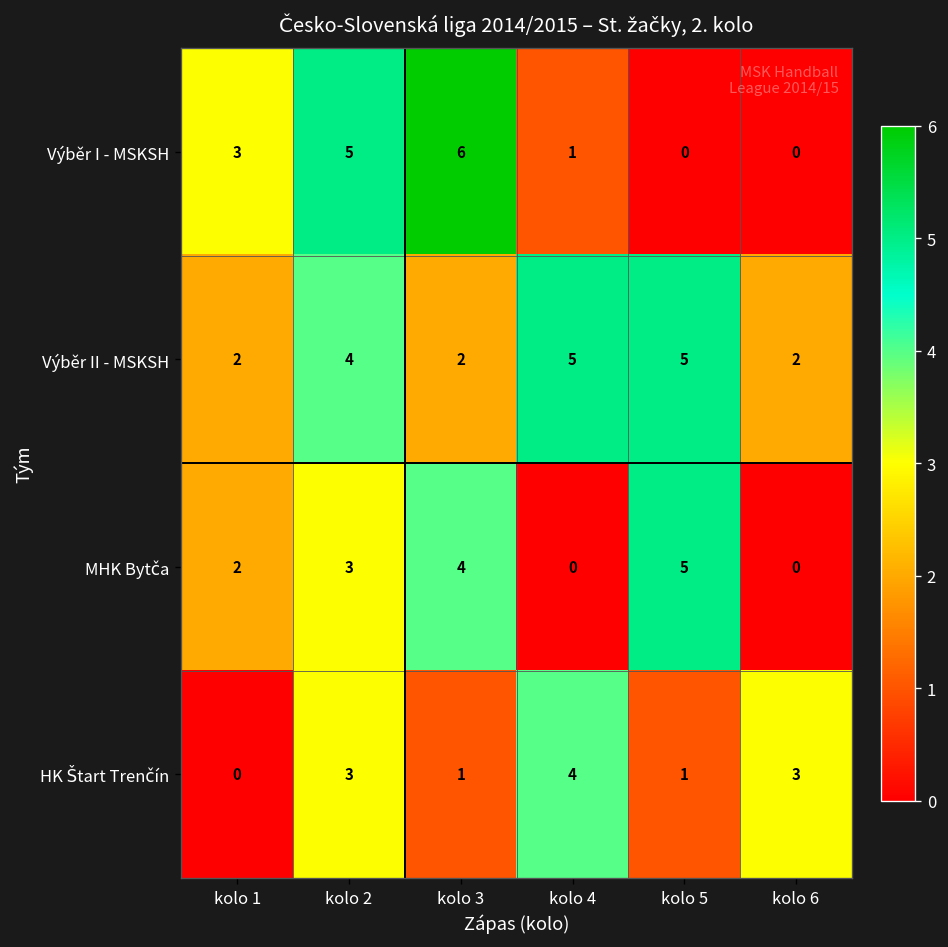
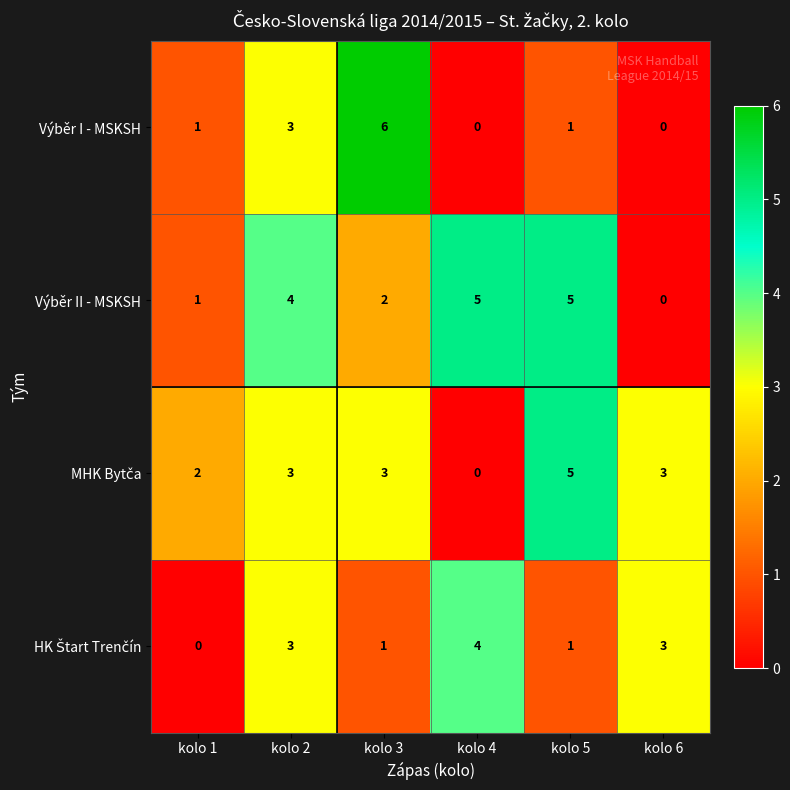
  {
    "Výběr I - MSKSH": {
-     "kolo 1": 3,
-     "kolo 2": 5,
+     "kolo 1": 1,
+     "kolo 2": 3,
      "kolo 3": 6,
-     "kolo 4": 1,
-     "kolo 5": 0
+     "kolo 4": 0,
+     "kolo 5": 1
    },
    "Výběr II - MSKSH": {
-     "kolo 1": 2,
+     "kolo 1": 1,
      "kolo 2": 4,
      "kolo 3": 2,
      "kolo 4": 5,
      "kolo 5": 5,
-     "kolo 6": 2
+     "kolo 6": 0
    },
    "MHK Bytča": {
      "kolo 1": 2,
      "kolo 2": 3,
-     "kolo 3": 4,
+     "kolo 3": 3,
      "kolo 4": 0,
      "kolo 5": 5,
-     "kolo 6": 0
+     "kolo 6": 3
    },
    "HK Štart Trenčín": {
      "kolo 1": 0,
      "kolo 2": 3,
      "kolo 3": 1,
      "kolo 4": 4,
      "kolo 5": 1,
      "kolo 6": 3
    }
  }
